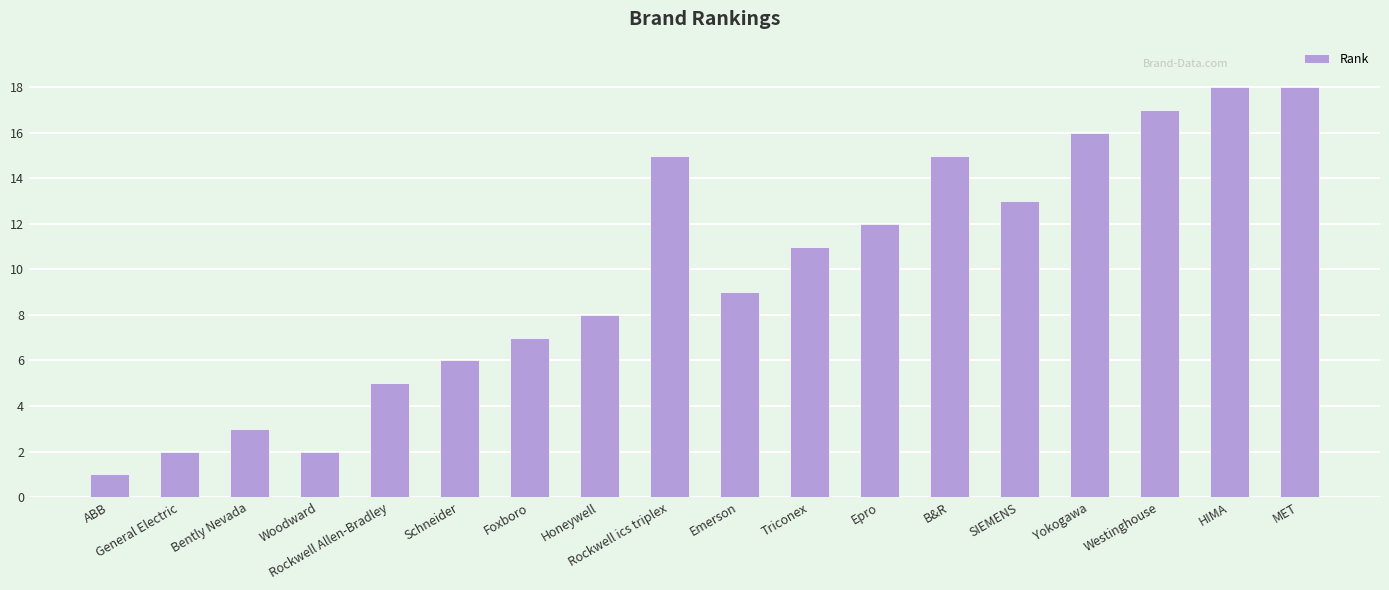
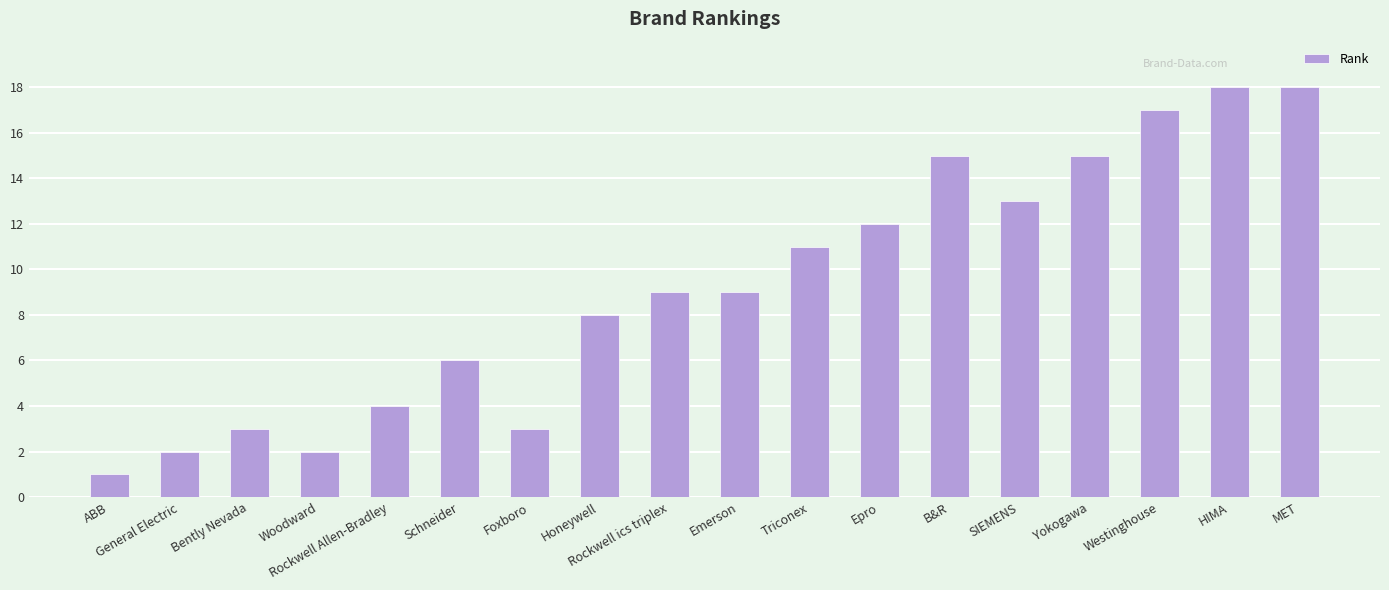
  {
    "ABB": 1,
    "General Electric": 2,
    "Bently Nevada": 3,
    "Woodward": 2,
-   "Rockwell Allen-Bradley": 5,
+   "Rockwell Allen-Bradley": 4,
    "Schneider": 6,
-   "Foxboro": 7,
+   "Foxboro": 3,
    "Honeywell": 8,
-   "Rockwell ics triplex": 15,
+   "Rockwell ics triplex": 9,
    "Emerson": 9,
    "Triconex": 11,
    "Epro": 12,
    "B&R": 15,
    "SIEMENS": 13,
-   "Yokogawa": 16,
+   "Yokogawa": 15,
    "Westinghouse": 17,
    "HIMA": 18,
    "MET": 18
  }
